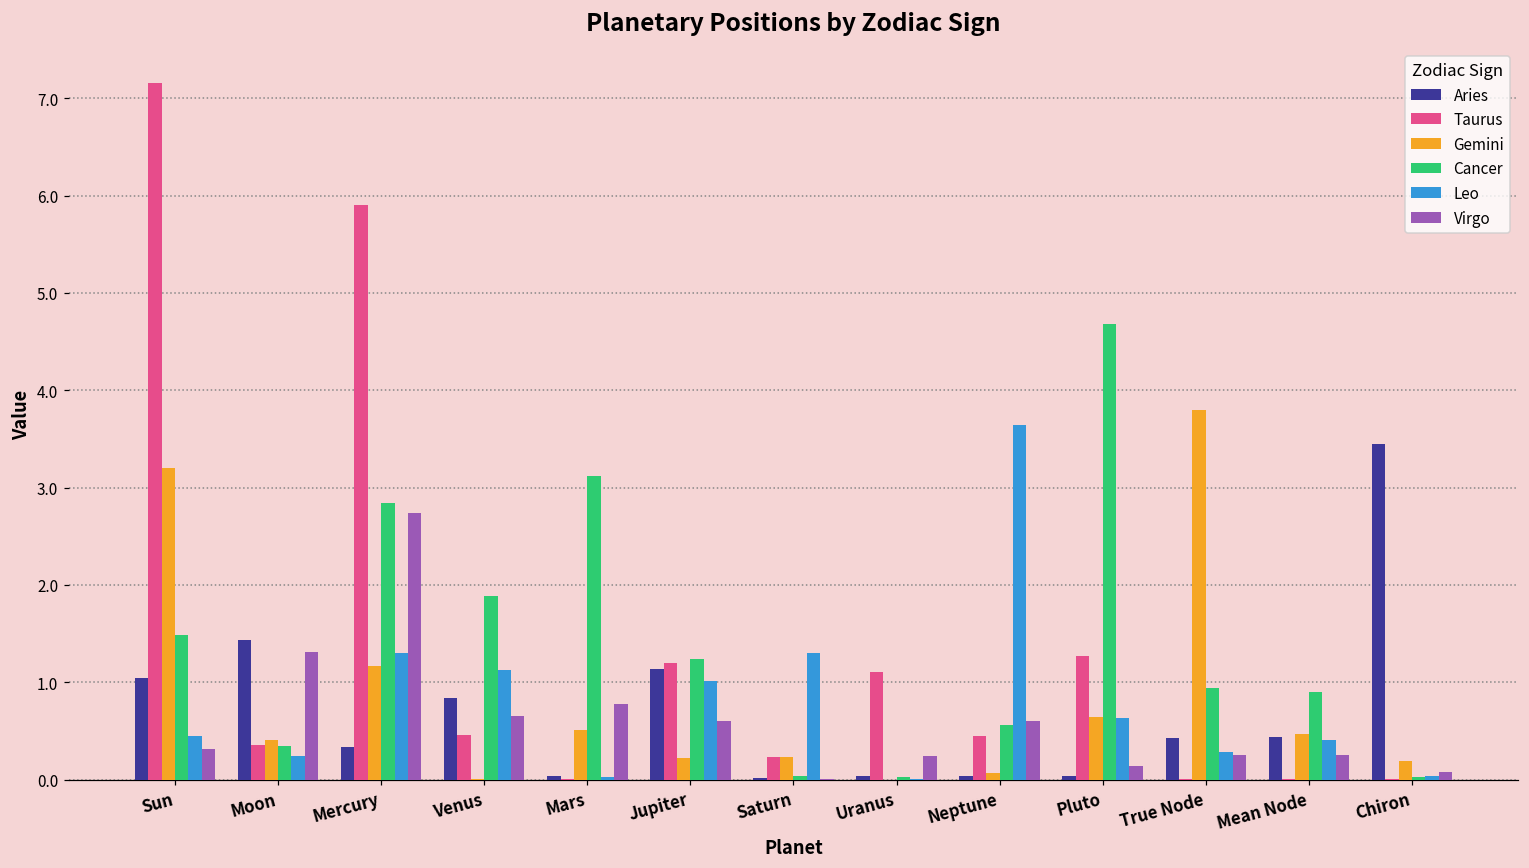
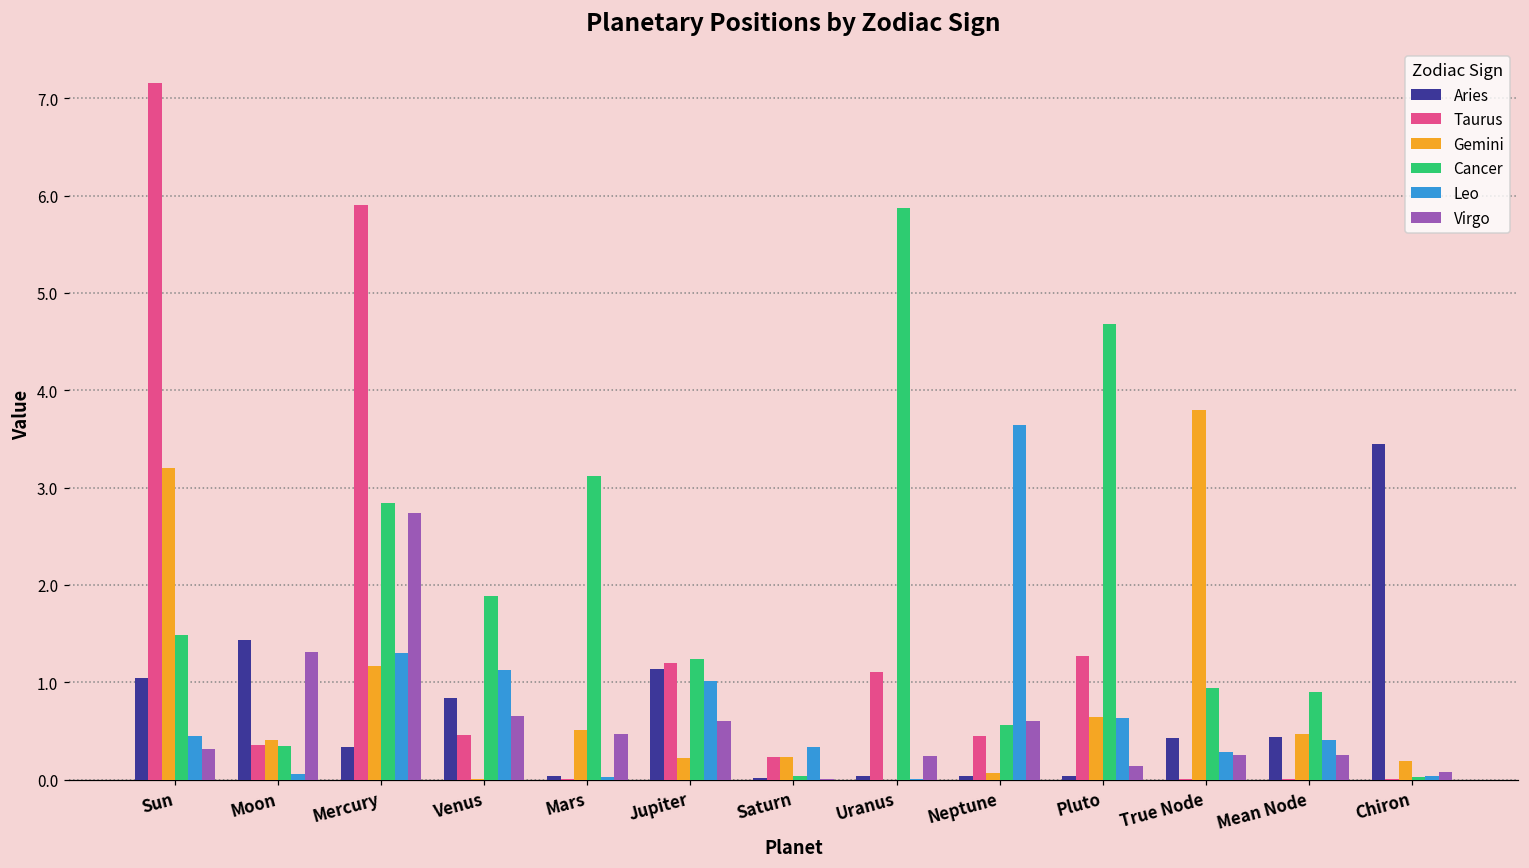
  {
    "Aries": {
      "Sun": 1.0,
      "Moon": 1.4,
      "Mercury": 0.3,
      "Venus": 0.8,
      "Mars": 0.0,
      "Jupiter": 1.1,
      "Uranus": 0.0,
      "Neptune": 0.0,
      "Pluto": 0.0,
      "True Node": 0.4,
      "Mean Node": 0.4,
      "Chiron": 3.4
    },
    "Taurus": {
      "Sun": 7.2,
      "Moon": 0.4,
      "Mercury": 5.9,
      "Venus": 0.5,
      "Jupiter": 1.2,
      "Saturn": 0.2,
      "Uranus": 1.1,
      "Neptune": 0.5,
      "Pluto": 1.3
    },
    "Gemini": {
      "Sun": 3.2,
      "Moon": 0.4,
      "Mercury": 1.2,
      "Mars": 0.5,
      "Jupiter": 0.2,
      "Saturn": 0.2,
      "Neptune": 0.1,
      "Pluto": 0.6,
      "True Node": 3.8,
      "Mean Node": 0.5,
      "Chiron": 0.2
    },
    "Cancer": {
      "Sun": 1.5,
      "Moon": 0.3,
      "Mercury": 2.8,
      "Venus": 1.9,
      "Mars": 3.1,
      "Jupiter": 1.2,
      "Saturn": 0.0,
-     "Uranus": 0.0,
+     "Uranus": 5.9,
      "Neptune": 0.6,
      "Pluto": 4.7,
      "True Node": 0.9,
      "Mean Node": 0.9,
      "Chiron": 0.0
    },
    "Leo": {
      "Sun": 0.4,
-     "Moon": 0.2,
+     "Moon": 0.1,
      "Mercury": 1.3,
      "Venus": 1.1,
      "Mars": 0.0,
      "Jupiter": 1.0,
-     "Saturn": 1.3,
+     "Saturn": 0.3,
      "Neptune": 3.6,
      "Pluto": 0.6,
      "True Node": 0.3,
      "Mean Node": 0.4,
      "Chiron": 0.0
    },
    "Virgo": {
      "Sun": 0.3,
      "Moon": 1.3,
      "Mercury": 2.7,
      "Venus": 0.7,
-     "Mars": 0.8,
+     "Mars": 0.5,
      "Jupiter": 0.6,
      "Uranus": 0.2,
      "Neptune": 0.6,
      "Pluto": 0.1,
      "True Node": 0.3,
      "Mean Node": 0.3,
      "Chiron": 0.1
    }
  }
